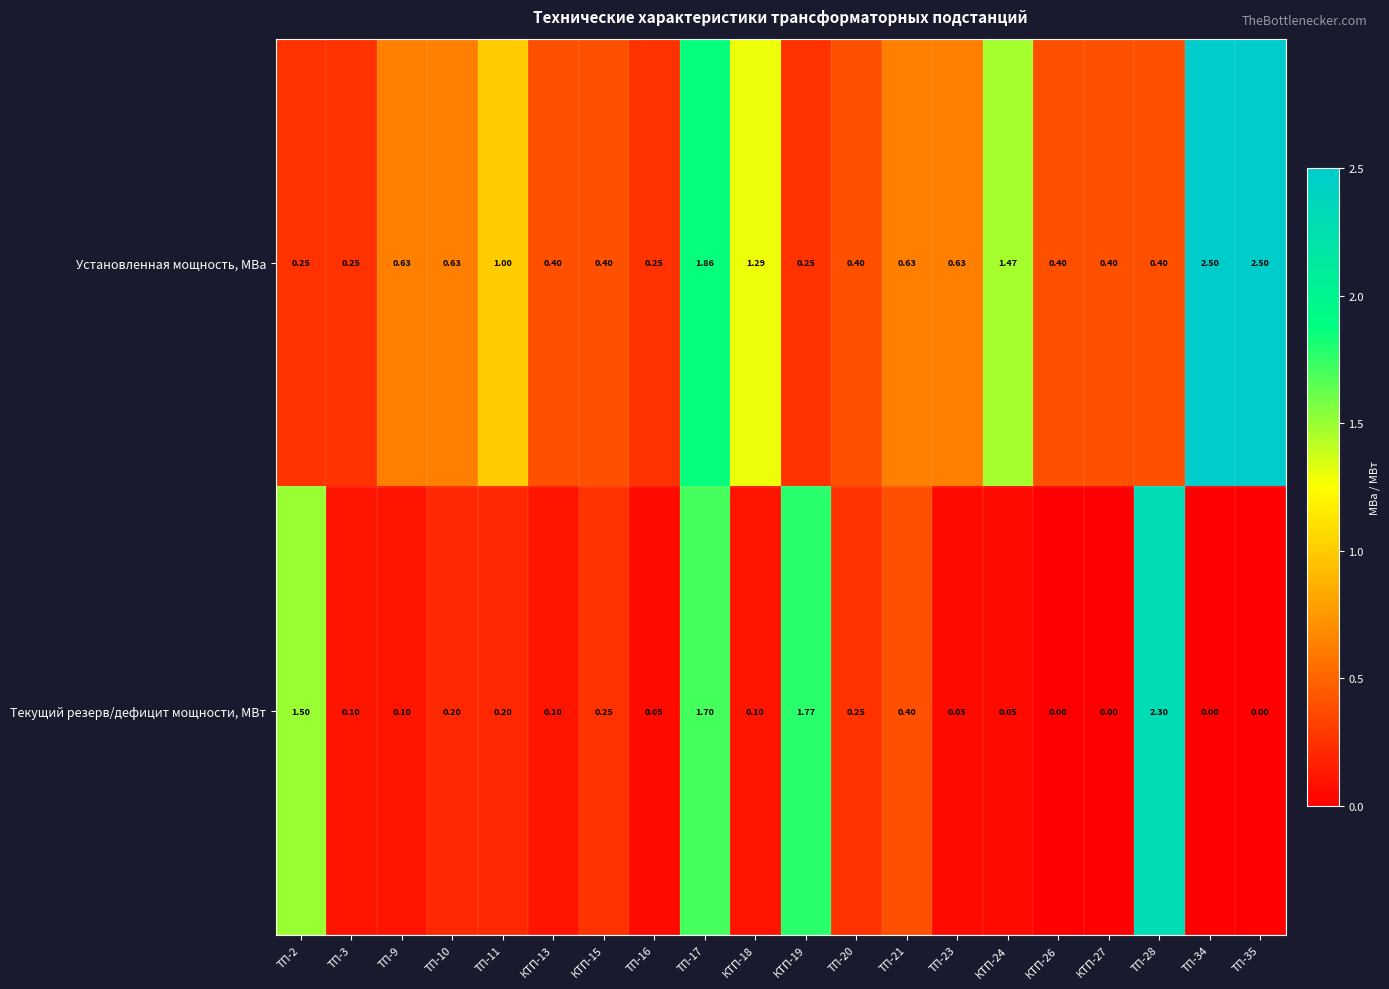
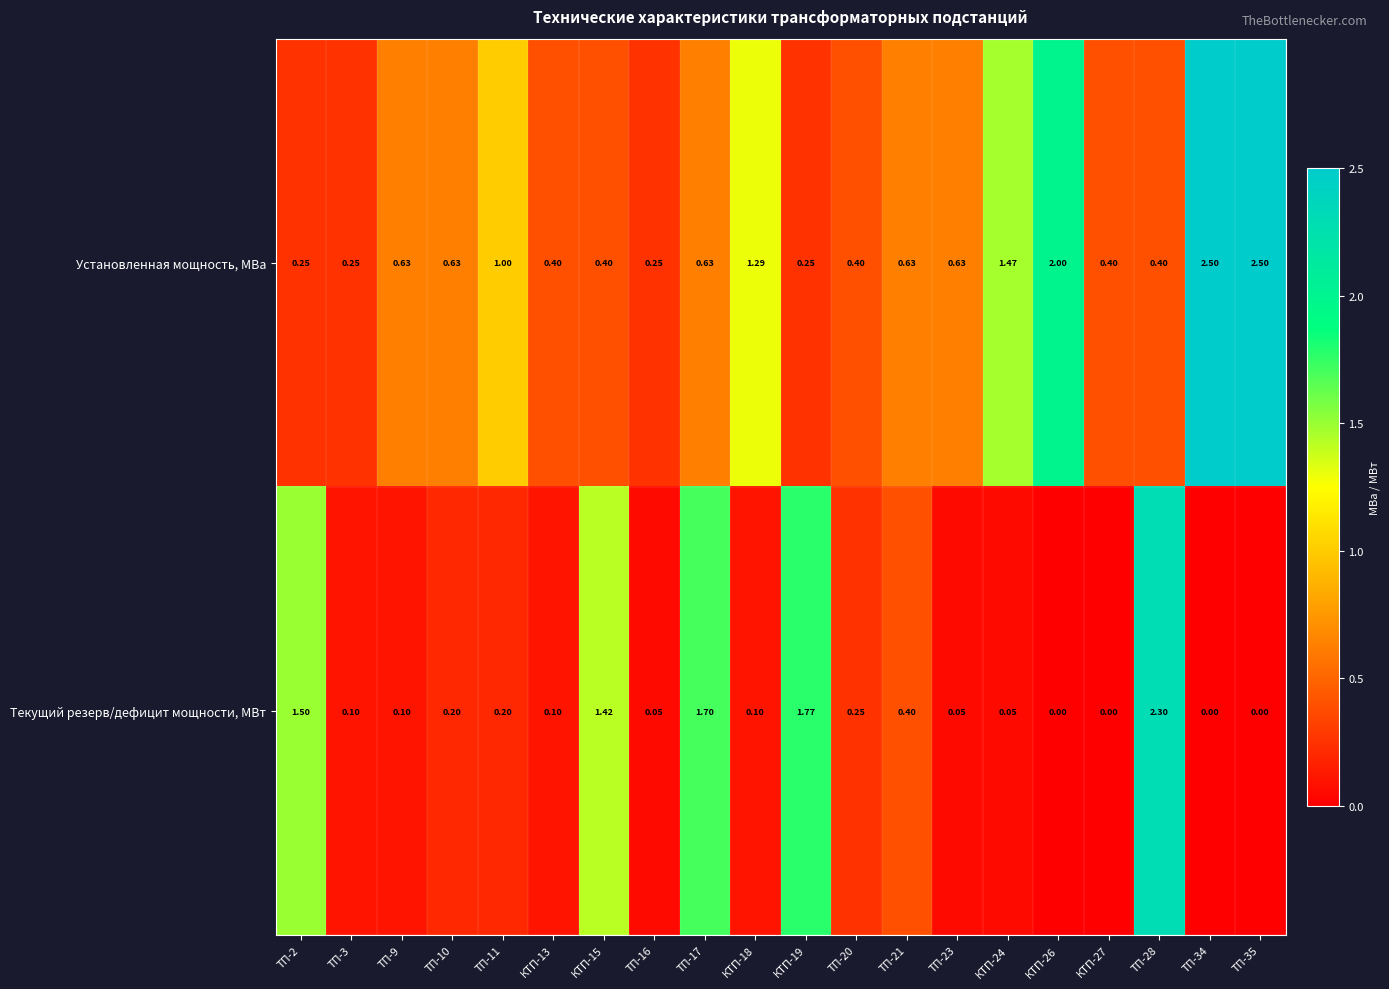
  {
    "Установленная мощность, МВа": {
      "ТП-2": 0.25,
      "ТП-3": 0.25,
      "ТП-9": 0.63,
      "ТП-10": 0.63,
      "ТП-11": 1.00,
      "КТП-13": 0.40,
      "КТП-15": 0.40,
      "ТП-16": 0.25,
-     "ТП-17": 1.86,
+     "ТП-17": 0.63,
      "КТП-18": 1.29,
      "КТП-19": 0.25,
      "ТП-20": 0.40,
      "ТП-21": 0.63,
      "ТП-23": 0.63,
      "КТП-24": 1.47,
-     "КТП-26": 0.40,
+     "КТП-26": 2.00,
      "КТП-27": 0.40,
      "ТП-28": 0.40,
      "ТП-34": 2.50,
      "ТП-35": 2.50
    },
    "Текущий резерв/дефицит мощности, МВт": {
      "ТП-2": 1.50,
      "ТП-3": 0.10,
      "ТП-9": 0.10,
      "ТП-10": 0.20,
      "ТП-11": 0.20,
      "КТП-13": 0.10,
-     "КТП-15": 0.25,
+     "КТП-15": 1.42,
      "ТП-16": 0.05,
      "ТП-17": 1.70,
      "КТП-18": 0.10,
      "КТП-19": 1.77,
      "ТП-20": 0.25,
      "ТП-21": 0.40,
      "ТП-23": 0.05,
      "КТП-24": 0.05,
      "КТП-26": 0.00,
      "КТП-27": 0.00,
      "ТП-28": 2.30,
      "ТП-34": 0.00,
      "ТП-35": 0.00
    }
  }
